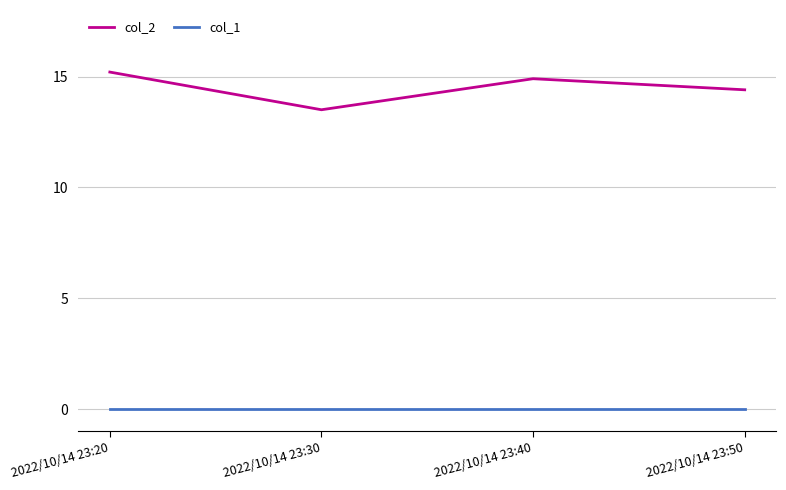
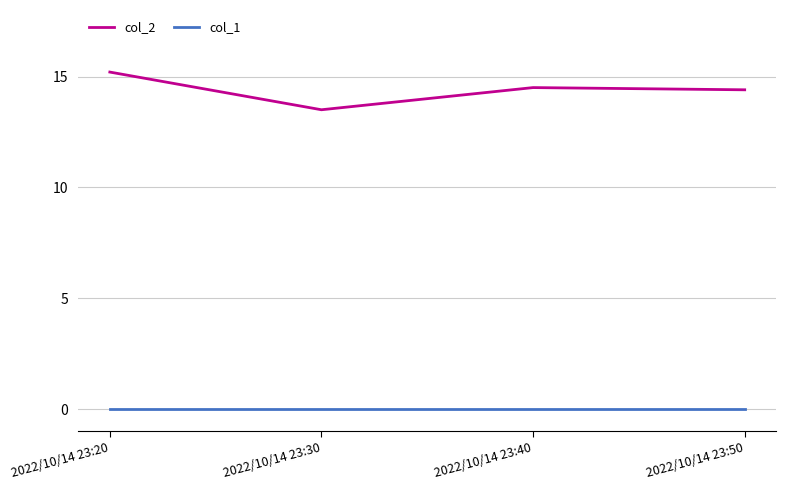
  {
    "col_2": {
      "2022/10/14 23:20": 15.2,
      "2022/10/14 23:30": 13.5,
-     "2022/10/14 23:40": 14.9,
+     "2022/10/14 23:40": 14.5,
      "2022/10/14 23:50": 14.4
    },
    "col_1": {
      "2022/10/14 23:20": 0.0,
      "2022/10/14 23:30": 0.0,
      "2022/10/14 23:40": 0.0,
      "2022/10/14 23:50": 0.0
    }
  }
